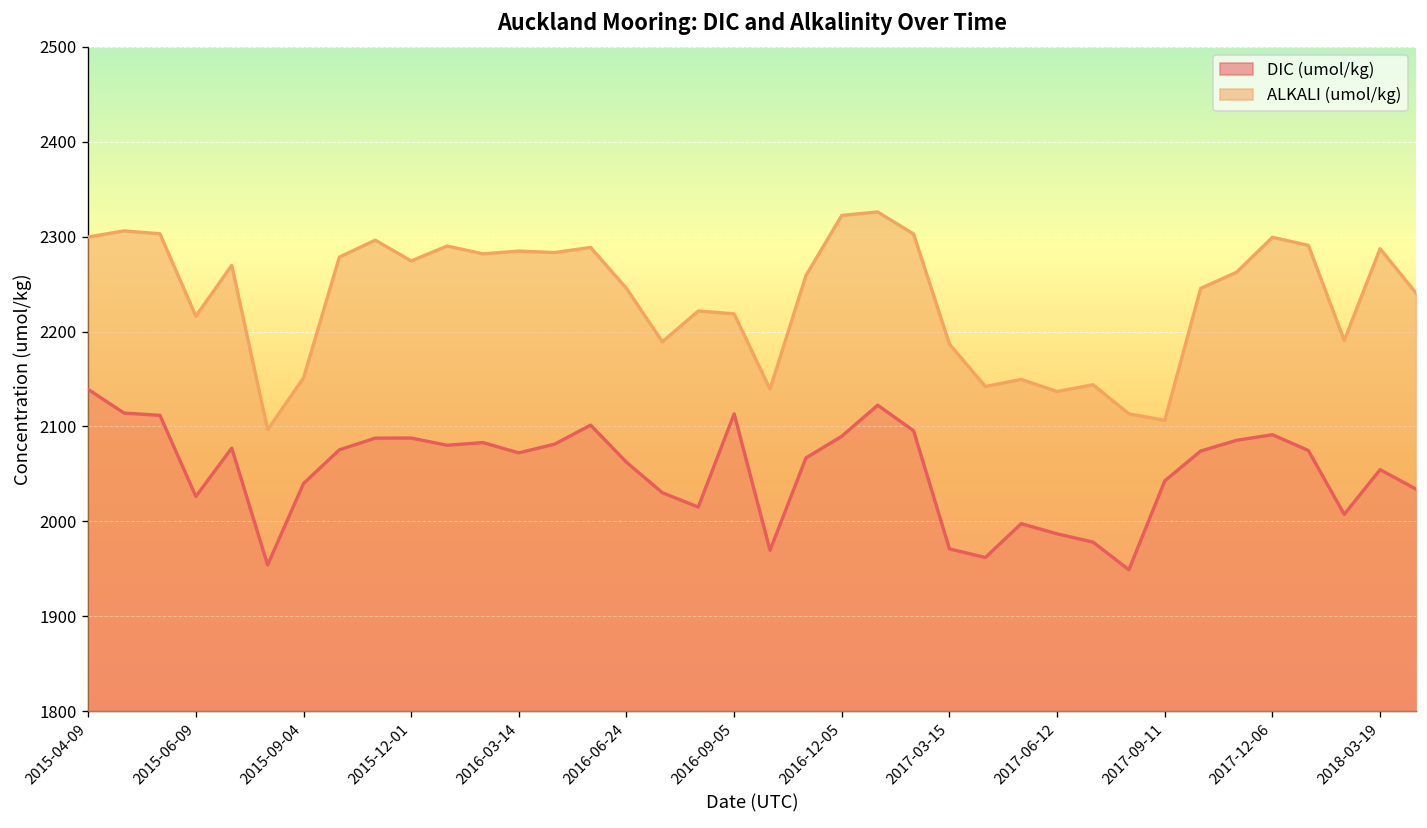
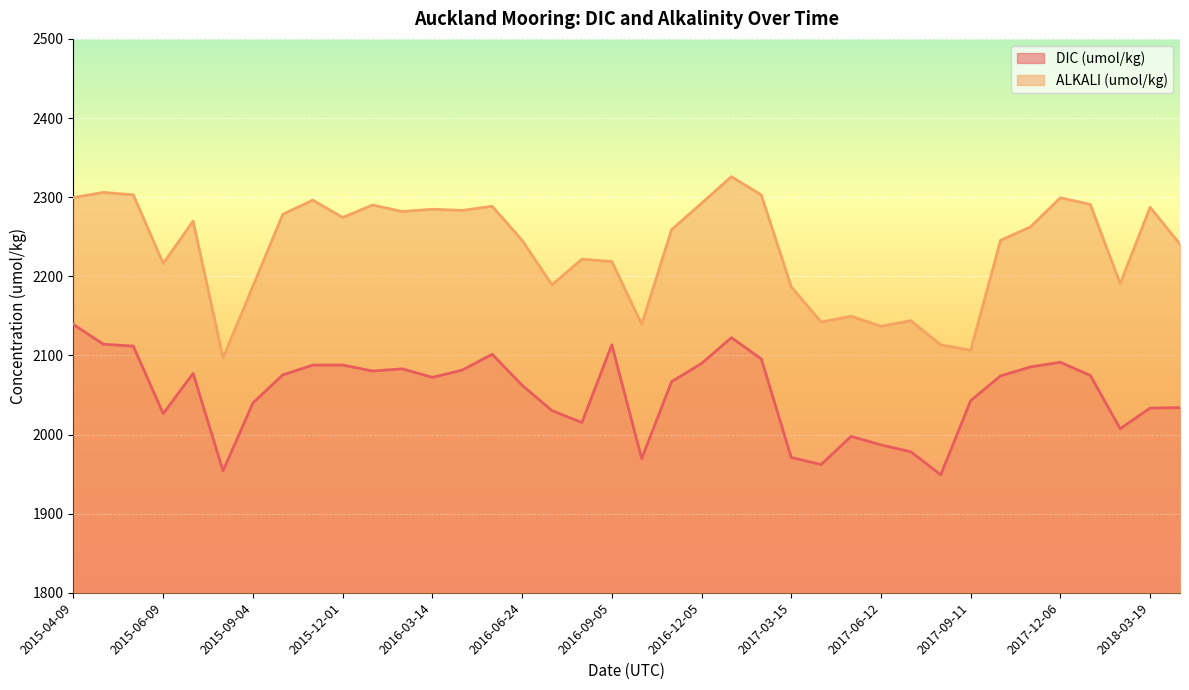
  {
    "DIC (umol/kg)": {
      "2015-06-09": 2030,
      "2015-09-04": 2040,
      "2015-12-01": 2090,
      "2016-03-14": 2070,
      "2016-06-24": 2060,
      "2016-09-05": 2110,
      "2016-12-05": 2090,
      "2017-03-15": 1970,
      "2017-06-12": 1990,
      "2017-09-11": 2040,
      "2017-12-06": 2090,
-     "2018-03-19": 2050
+     "2018-03-19": 2030
    },
    "ALKALI (umol/kg)": {
      "2015-06-09": 2220,
-     "2015-09-04": 2150,
+     "2015-09-04": 2190,
      "2015-12-01": 2270,
      "2016-03-14": 2280,
      "2016-06-24": 2250,
      "2016-09-05": 2220,
-     "2016-12-05": 2320,
+     "2016-12-05": 2290,
      "2017-03-15": 2190,
      "2017-06-12": 2140,
      "2017-09-11": 2110,
      "2017-12-06": 2300,
      "2018-03-19": 2290
    }
  }
